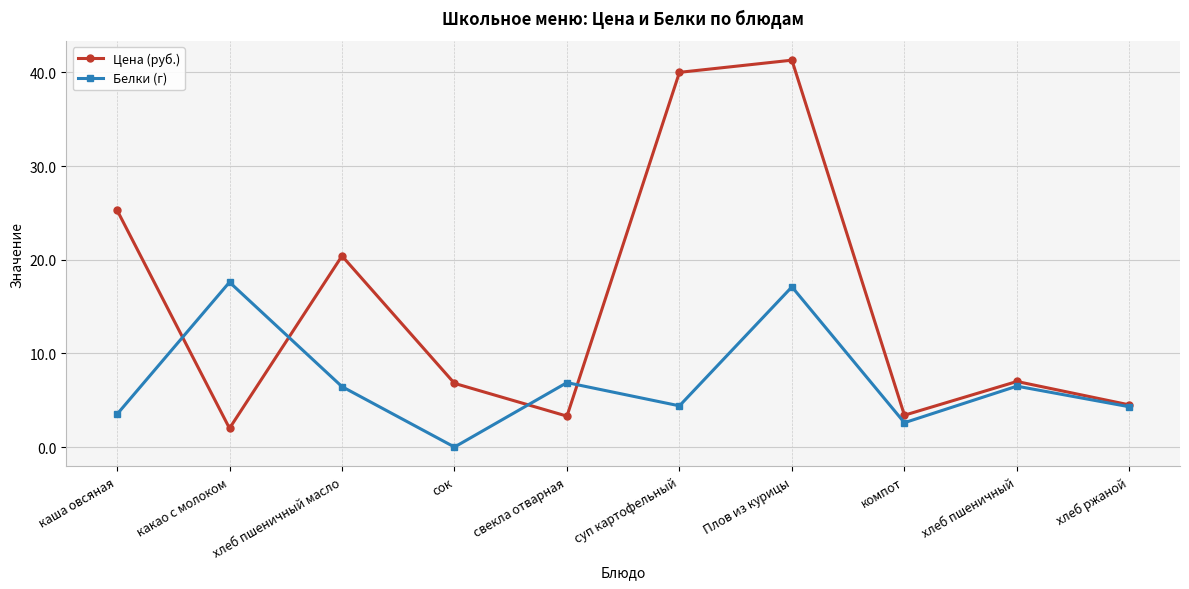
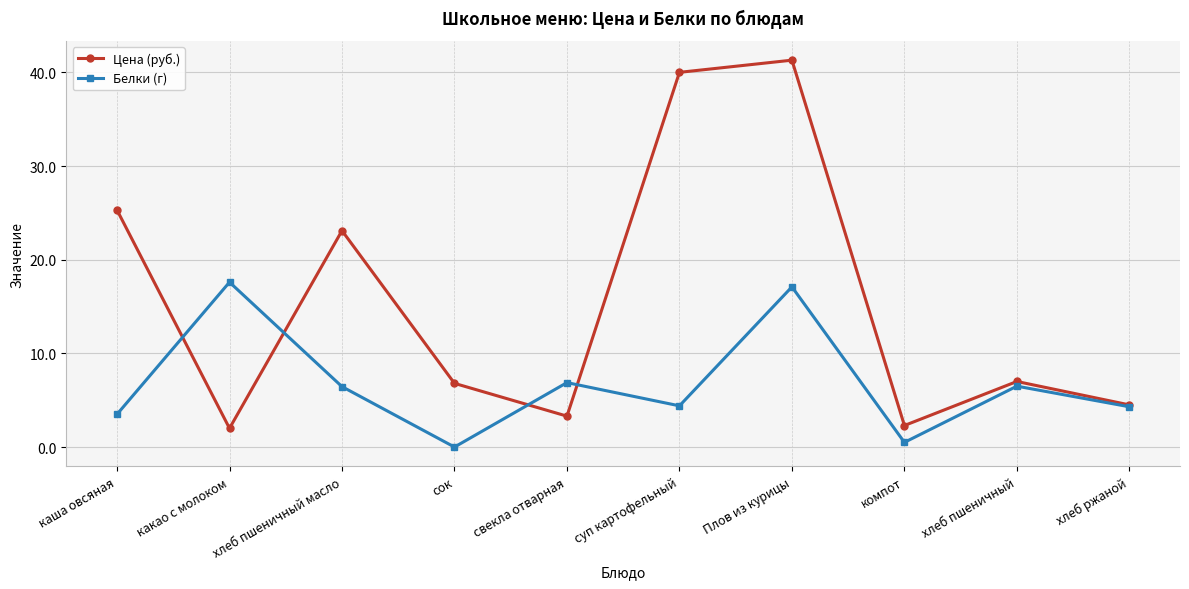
  {
    "Цена (руб.)": {
      "каша овсяная": 25,
      "какао с молоком": 2,
-     "хлеб пшеничный масло": 20,
+     "хлеб пшеничный масло": 23,
      "сок": 7,
      "свекла отварная": 3,
      "суп картофельный": 40,
      "Плов из курицы": 41,
-     "компот": 3,
+     "компот": 2,
      "хлеб пшеничный": 7
    },
    "Белки (г)": {
      "каша овсяная": 4,
      "какао с молоком": 18,
      "хлеб пшеничный масло": 6,
      "сок": 0,
      "свекла отварная": 7,
      "суп картофельный": 4,
      "Плов из курицы": 17,
-     "компот": 3,
+     "компот": 1,
      "хлеб пшеничный": 7
    }
  }
